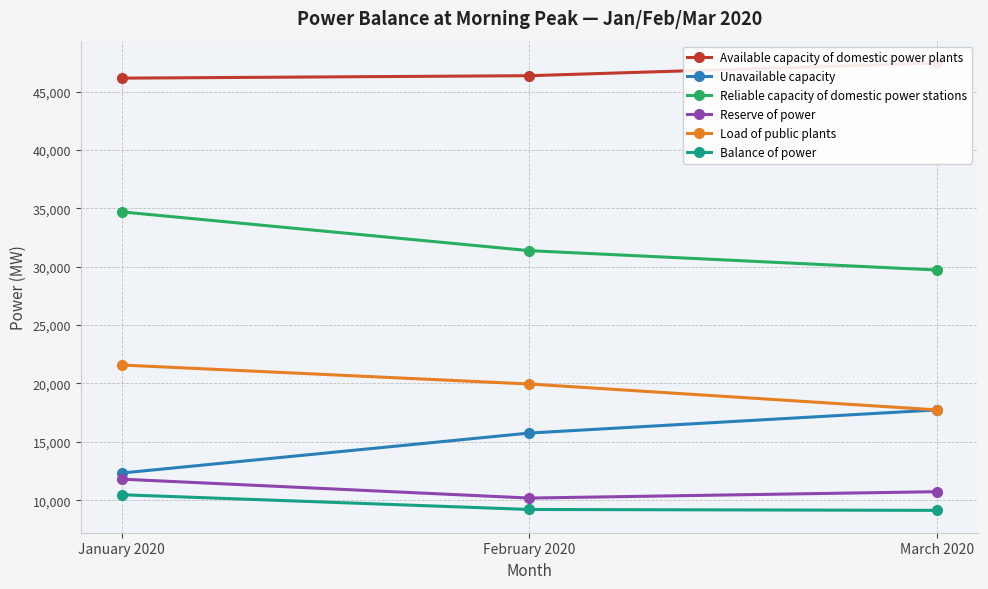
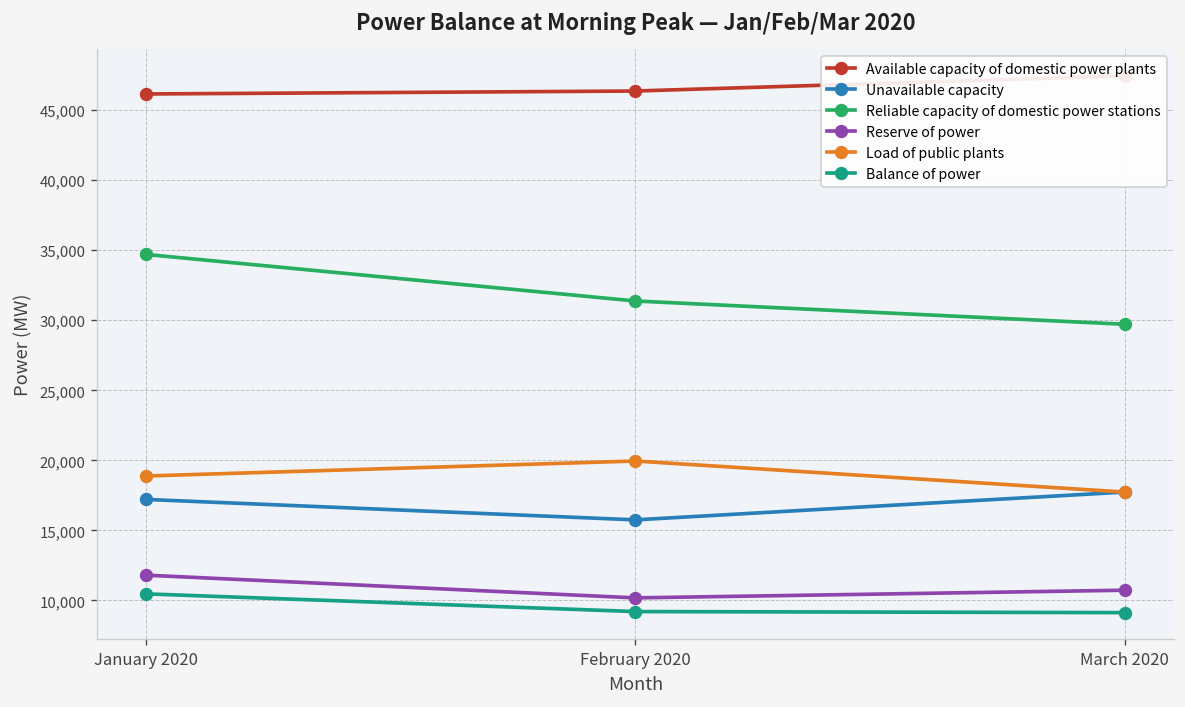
  {
    "Available capacity of domestic power plants": {
      "January 2020": "46,200",
      "February 2020": "46,400"
    },
    "Unavailable capacity": {
-     "January 2020": "12,300",
+     "January 2020": "17,200",
      "February 2020": "15,800"
    },
    "Reserve of power": {
      "January 2020": "11,800",
      "February 2020": "10,200",
      "March 2020": "10,700"
    },
    "Load of public plants": {
-     "January 2020": "21,600",
+     "January 2020": "18,900",
      "February 2020": "20,000"
    }
  }
